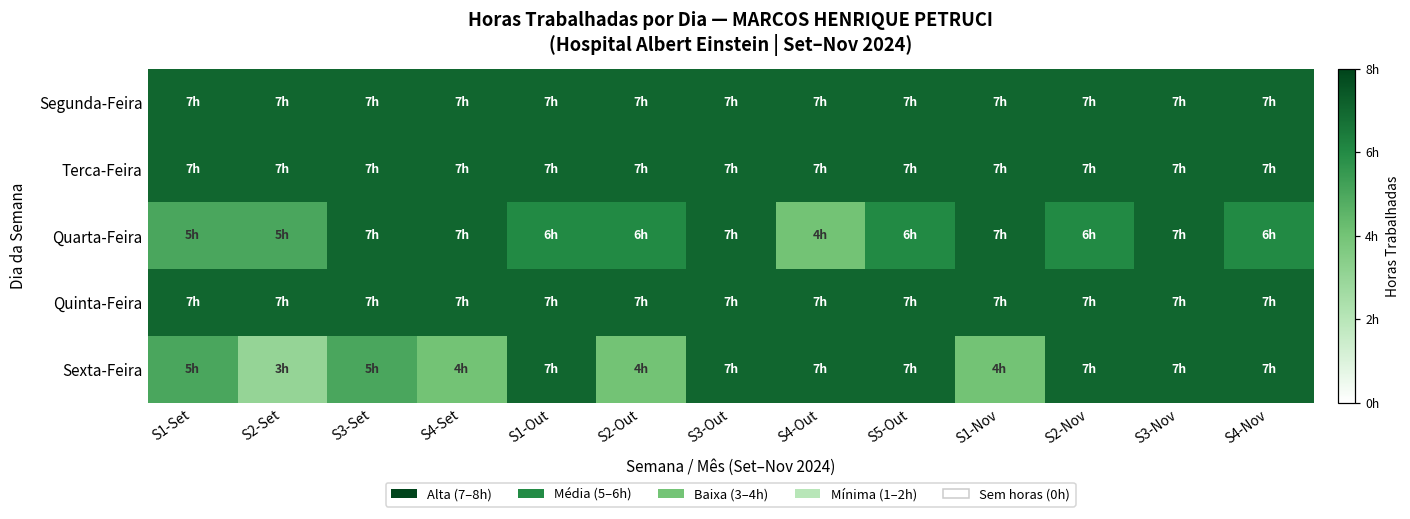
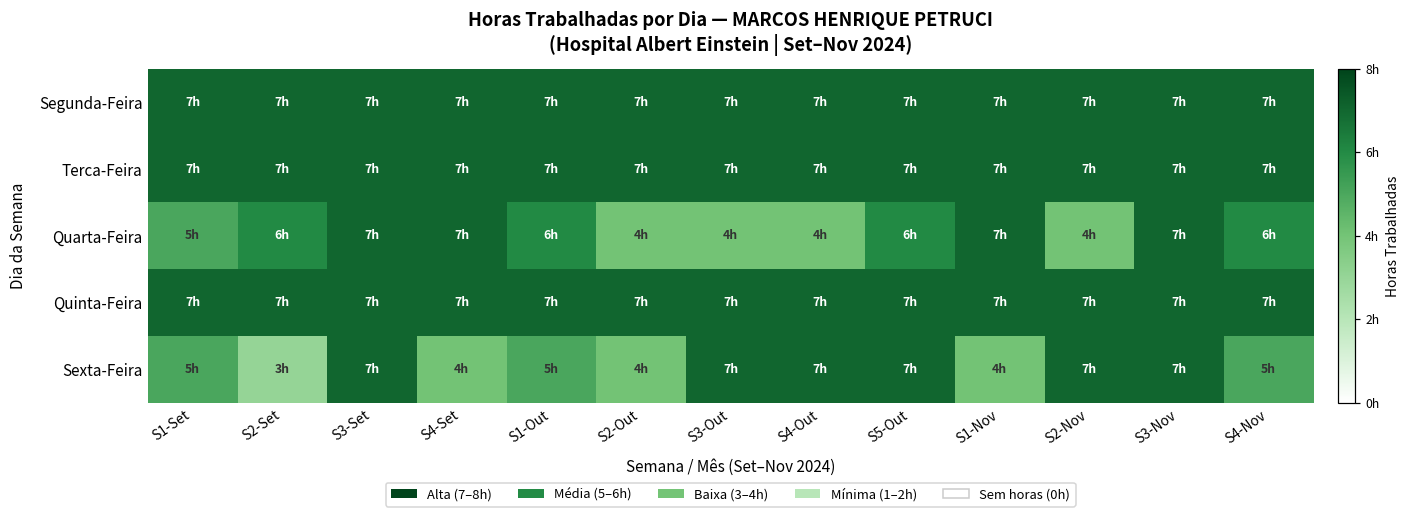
  {
    "Segunda-Feira": {
      "S1-Set": "7h",
      "S2-Set": "7h",
      "S3-Set": "7h",
      "S4-Set": "7h",
      "S1-Out": "7h",
      "S2-Out": "7h",
      "S3-Out": "7h",
      "S4-Out": "7h",
      "S5-Out": "7h",
      "S1-Nov": "7h",
      "S2-Nov": "7h",
      "S3-Nov": "7h",
      "S4-Nov": "7h"
    },
    "Terca-Feira": {
      "S1-Set": "7h",
      "S2-Set": "7h",
      "S3-Set": "7h",
      "S4-Set": "7h",
      "S1-Out": "7h",
      "S2-Out": "7h",
      "S3-Out": "7h",
      "S4-Out": "7h",
      "S5-Out": "7h",
      "S1-Nov": "7h",
      "S2-Nov": "7h",
      "S3-Nov": "7h",
      "S4-Nov": "7h"
    },
    "Quarta-Feira": {
      "S1-Set": "5h",
-     "S2-Set": "5h",
+     "S2-Set": "6h",
      "S3-Set": "7h",
      "S4-Set": "7h",
      "S1-Out": "6h",
-     "S2-Out": "6h",
-     "S3-Out": "7h",
+     "S2-Out": "4h",
+     "S3-Out": "4h",
      "S4-Out": "4h",
      "S5-Out": "6h",
      "S1-Nov": "7h",
-     "S2-Nov": "6h",
+     "S2-Nov": "4h",
      "S3-Nov": "7h",
      "S4-Nov": "6h"
    },
    "Quinta-Feira": {
      "S1-Set": "7h",
      "S2-Set": "7h",
      "S3-Set": "7h",
      "S4-Set": "7h",
      "S1-Out": "7h",
      "S2-Out": "7h",
      "S3-Out": "7h",
      "S4-Out": "7h",
      "S5-Out": "7h",
      "S1-Nov": "7h",
      "S2-Nov": "7h",
      "S3-Nov": "7h",
      "S4-Nov": "7h"
    },
    "Sexta-Feira": {
      "S1-Set": "5h",
      "S2-Set": "3h",
-     "S3-Set": "5h",
+     "S3-Set": "7h",
      "S4-Set": "4h",
-     "S1-Out": "7h",
+     "S1-Out": "5h",
      "S2-Out": "4h",
      "S3-Out": "7h",
      "S4-Out": "7h",
      "S5-Out": "7h",
      "S1-Nov": "4h",
      "S2-Nov": "7h",
      "S3-Nov": "7h",
-     "S4-Nov": "7h"
+     "S4-Nov": "5h"
    }
  }
